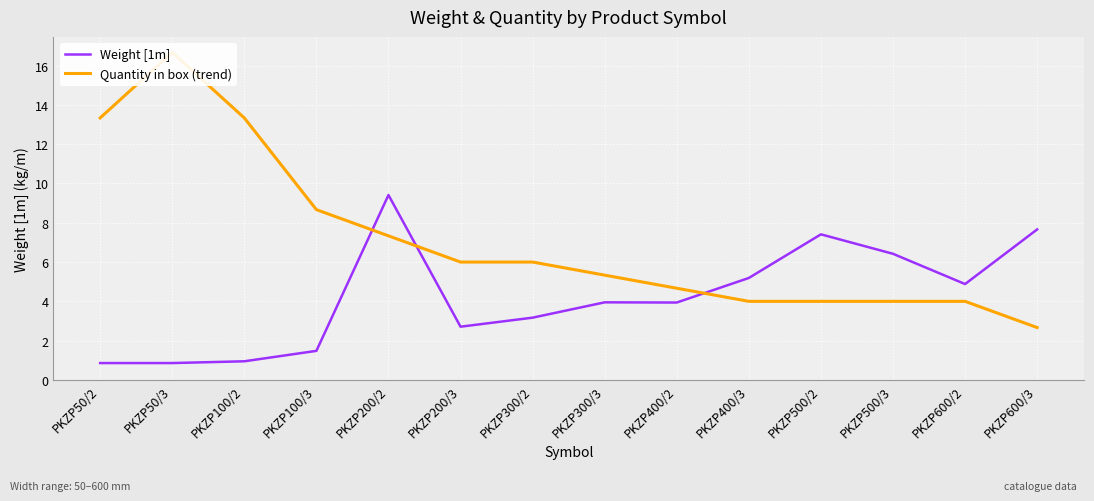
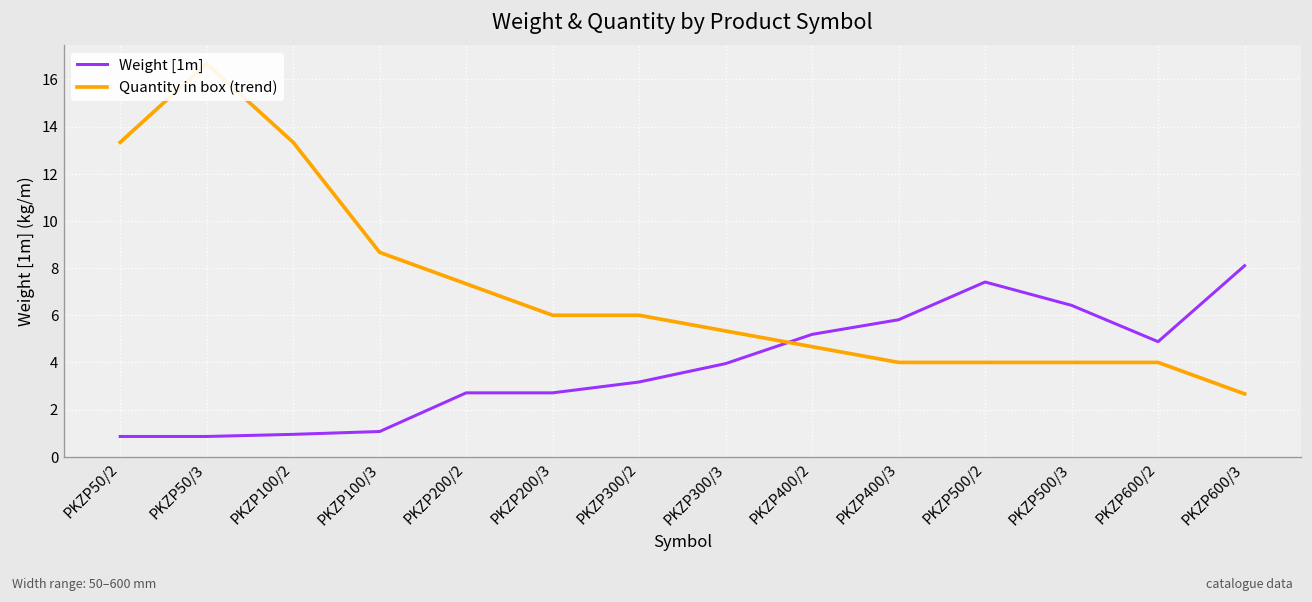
  {
    "Weight [1m]": {
      "PKZP50/2": 0.9,
      "PKZP50/3": 0.9,
      "PKZP100/2": 1.0,
-     "PKZP100/3": 1.5,
-     "PKZP200/2": 9.4,
+     "PKZP100/3": 1.1,
+     "PKZP200/2": 2.7,
      "PKZP200/3": 2.7,
      "PKZP300/2": 3.2,
      "PKZP300/3": 4.0,
-     "PKZP400/2": 3.9,
-     "PKZP400/3": 5.2,
+     "PKZP400/2": 5.2,
+     "PKZP400/3": 5.8,
      "PKZP500/2": 7.4,
      "PKZP500/3": 6.4,
      "PKZP600/2": 4.9,
-     "PKZP600/3": 7.7
+     "PKZP600/3": 8.1
    },
    "Quantity in box (trend)": {
      "PKZP50/2": 13.3,
      "PKZP100/2": 13.3,
      "PKZP100/3": 8.7,
      "PKZP200/2": 7.3,
      "PKZP200/3": 6.0,
      "PKZP300/2": 6.0,
      "PKZP300/3": 5.3,
      "PKZP400/2": 4.7,
      "PKZP400/3": 4.0,
      "PKZP500/2": 4.0,
      "PKZP500/3": 4.0,
      "PKZP600/2": 4.0,
      "PKZP600/3": 2.7
    }
  }
